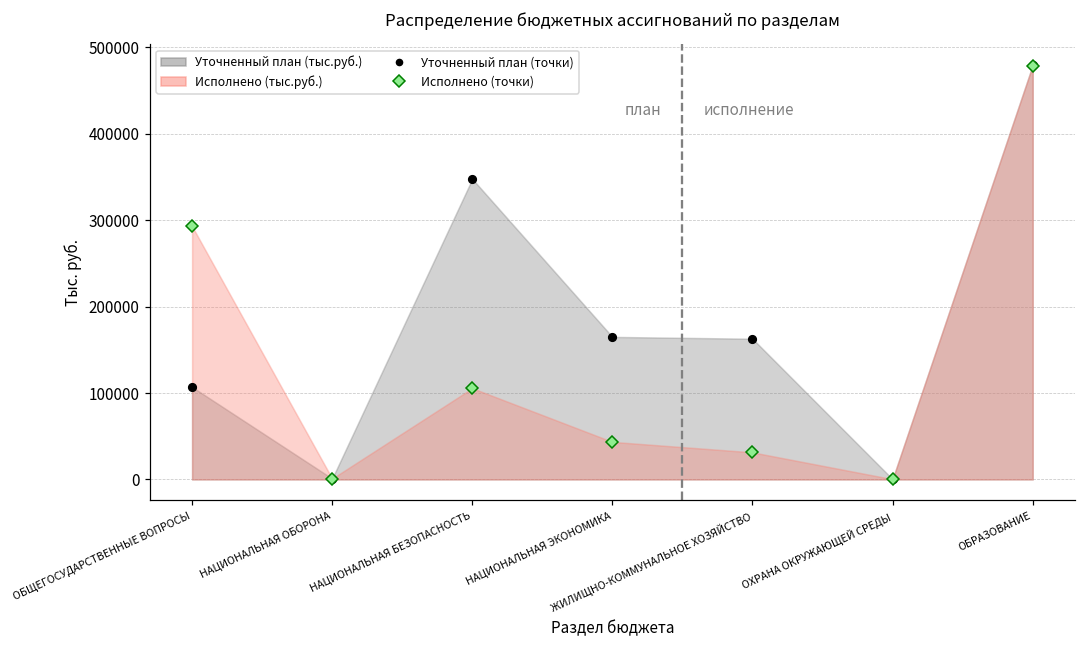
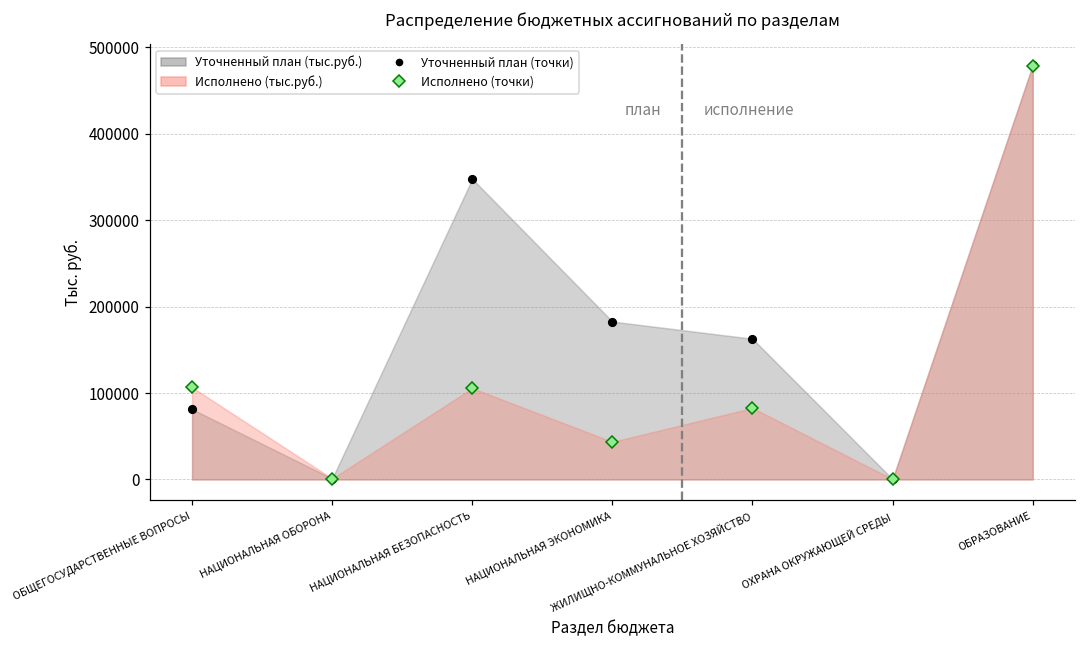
  {
    "Уточненный план (тыс.руб.)": {
-     "ОБЩЕГОСУДАРСТВЕННЫЕ ВОПРОСЫ": 110000,
+     "ОБЩЕГОСУДАРСТВЕННЫЕ ВОПРОСЫ": 80000,
      "НАЦИОНАЛЬНАЯ БЕЗОПАСНОСТЬ": 350000,
-     "НАЦИОНАЛЬНАЯ ЭКОНОМИКА": 160000,
+     "НАЦИОНАЛЬНАЯ ЭКОНОМИКА": 180000,
      "ЖИЛИЩНО-КОММУНАЛЬНОЕ ХОЗЯЙСТВО": 160000
    },
    "Исполнено (тыс.руб.)": {
-     "ОБЩЕГОСУДАРСТВЕННЫЕ ВОПРОСЫ": 290000,
+     "ОБЩЕГОСУДАРСТВЕННЫЕ ВОПРОСЫ": 110000,
      "НАЦИОНАЛЬНАЯ БЕЗОПАСНОСТЬ": 110000,
      "НАЦИОНАЛЬНАЯ ЭКОНОМИКА": 40000,
-     "ЖИЛИЩНО-КОММУНАЛЬНОЕ ХОЗЯЙСТВО": 30000
+     "ЖИЛИЩНО-КОММУНАЛЬНОЕ ХОЗЯЙСТВО": 80000
    }
  }
